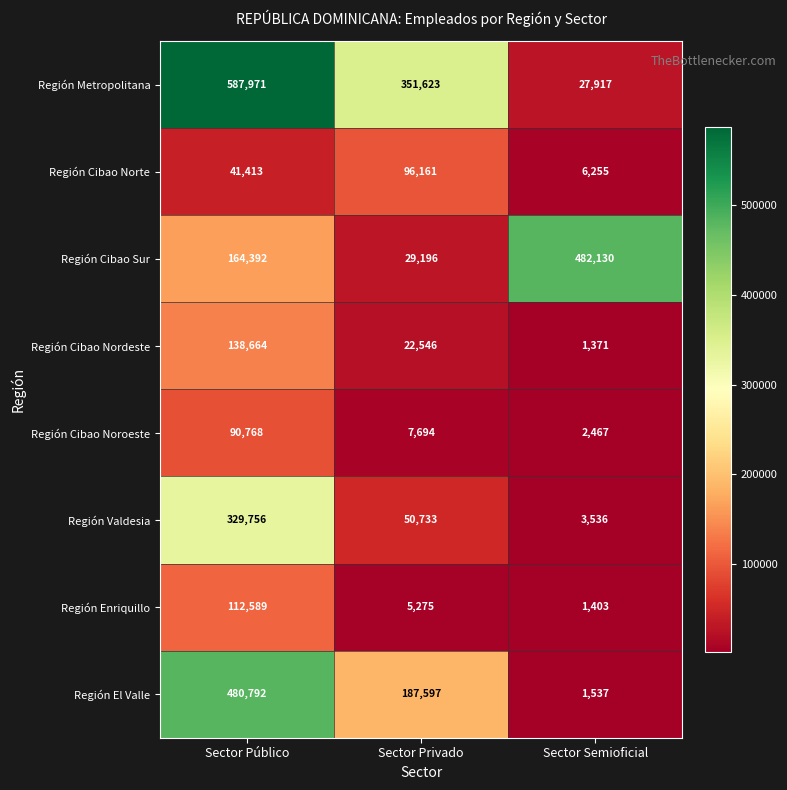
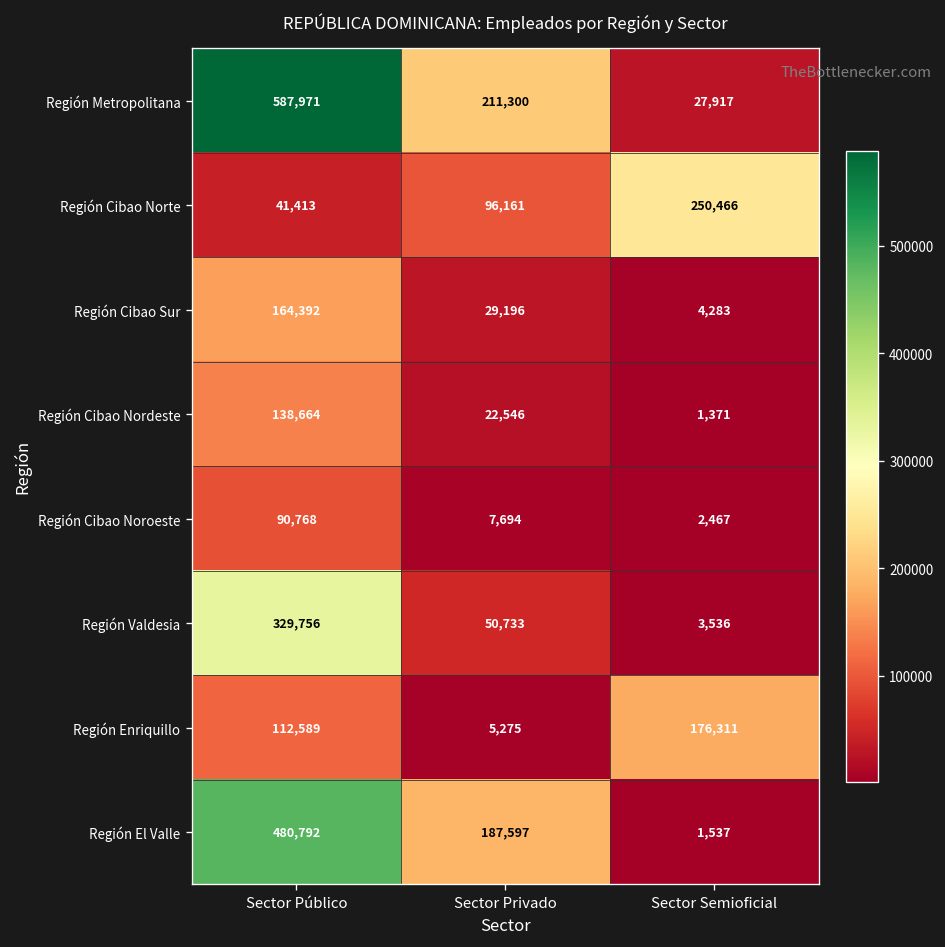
  {
    "Región Metropolitana": {
      "Sector Público": "587,971",
-     "Sector Privado": "351,623",
+     "Sector Privado": "211,300",
      "Sector Semioficial": "27,917"
    },
    "Región Cibao Norte": {
      "Sector Público": "41,413",
      "Sector Privado": "96,161",
-     "Sector Semioficial": "6,255"
+     "Sector Semioficial": "250,466"
    },
    "Región Cibao Sur": {
      "Sector Público": "164,392",
      "Sector Privado": "29,196",
-     "Sector Semioficial": "482,130"
+     "Sector Semioficial": "4,283"
    },
    "Región Cibao Nordeste": {
      "Sector Público": "138,664",
      "Sector Privado": "22,546",
      "Sector Semioficial": "1,371"
    },
    "Región Cibao Noroeste": {
      "Sector Público": "90,768",
      "Sector Privado": "7,694",
      "Sector Semioficial": "2,467"
    },
    "Región Valdesia": {
      "Sector Público": "329,756",
      "Sector Privado": "50,733",
      "Sector Semioficial": "3,536"
    },
    "Región Enriquillo": {
      "Sector Público": "112,589",
      "Sector Privado": "5,275",
-     "Sector Semioficial": "1,403"
+     "Sector Semioficial": "176,311"
    },
    "Región El Valle": {
      "Sector Público": "480,792",
      "Sector Privado": "187,597",
      "Sector Semioficial": "1,537"
    }
  }
